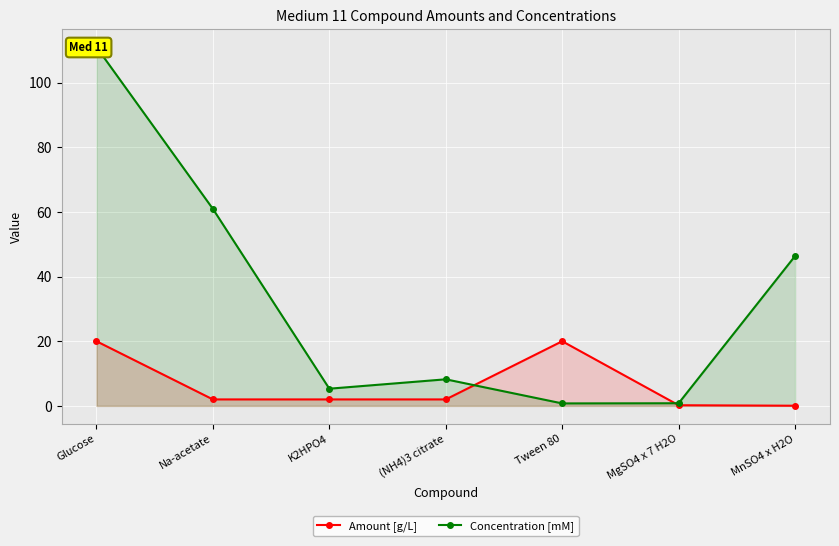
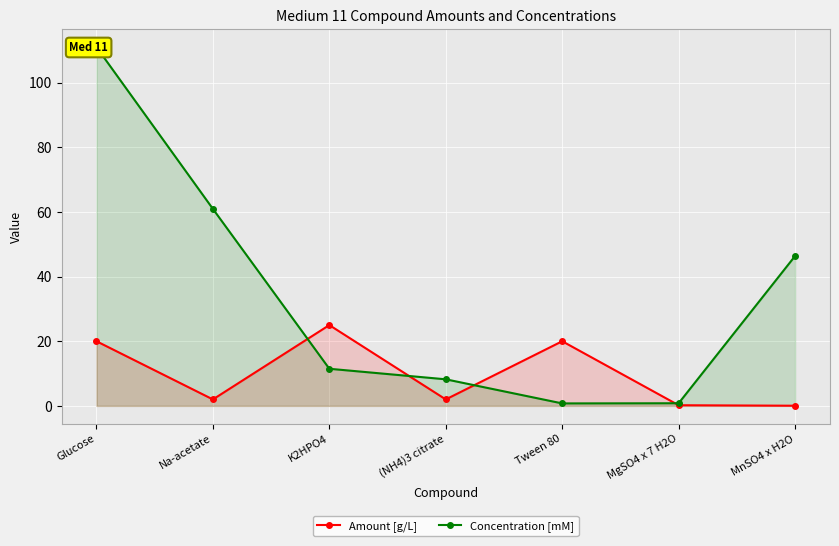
  {
    "Amount [g/L]": {
      "Glucose": 20,
      "Na-acetate": 2,
-     "K2HPO4": 2,
+     "K2HPO4": 25,
      "(NH4)3 citrate": 2,
      "Tween 80": 20,
      "MnSO4 x H2O": 0
    },
    "Concentration [mM]": {
      "Na-acetate": 61,
-     "K2HPO4": 5,
+     "K2HPO4": 11,
      "(NH4)3 citrate": 8,
      "Tween 80": 1,
      "MnSO4 x H2O": 46
    }
  }
